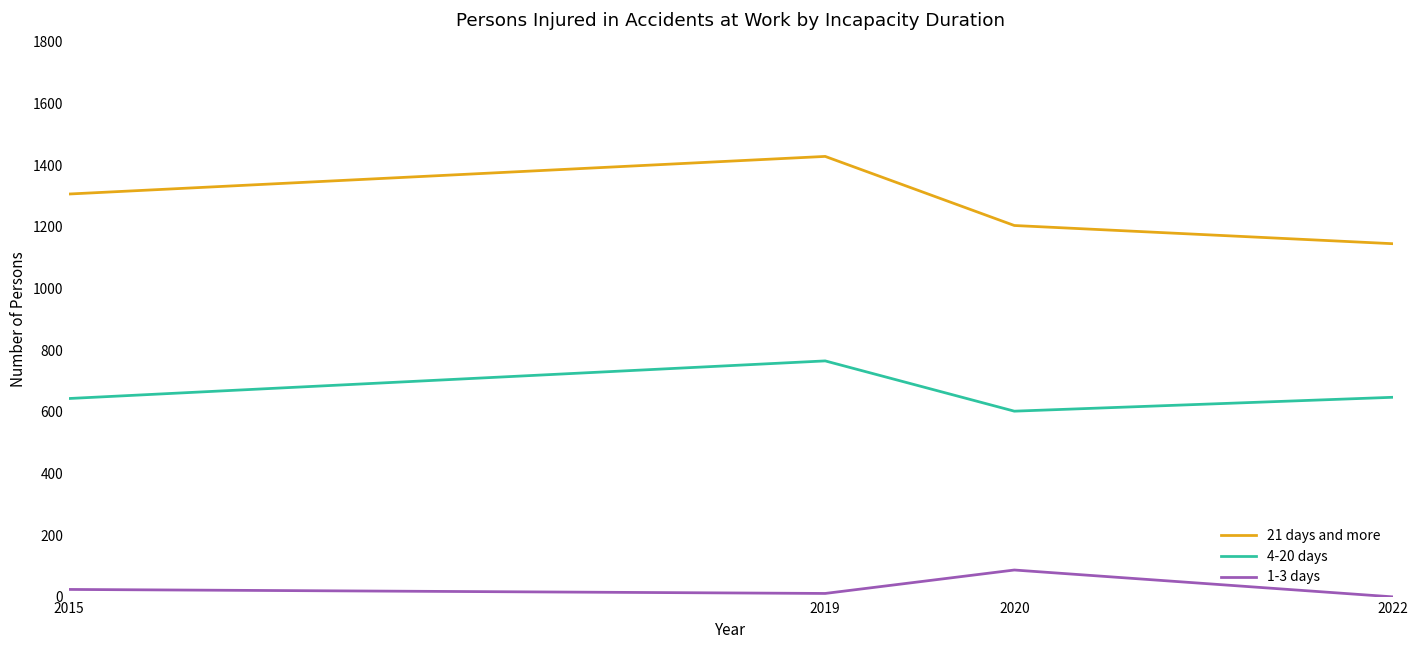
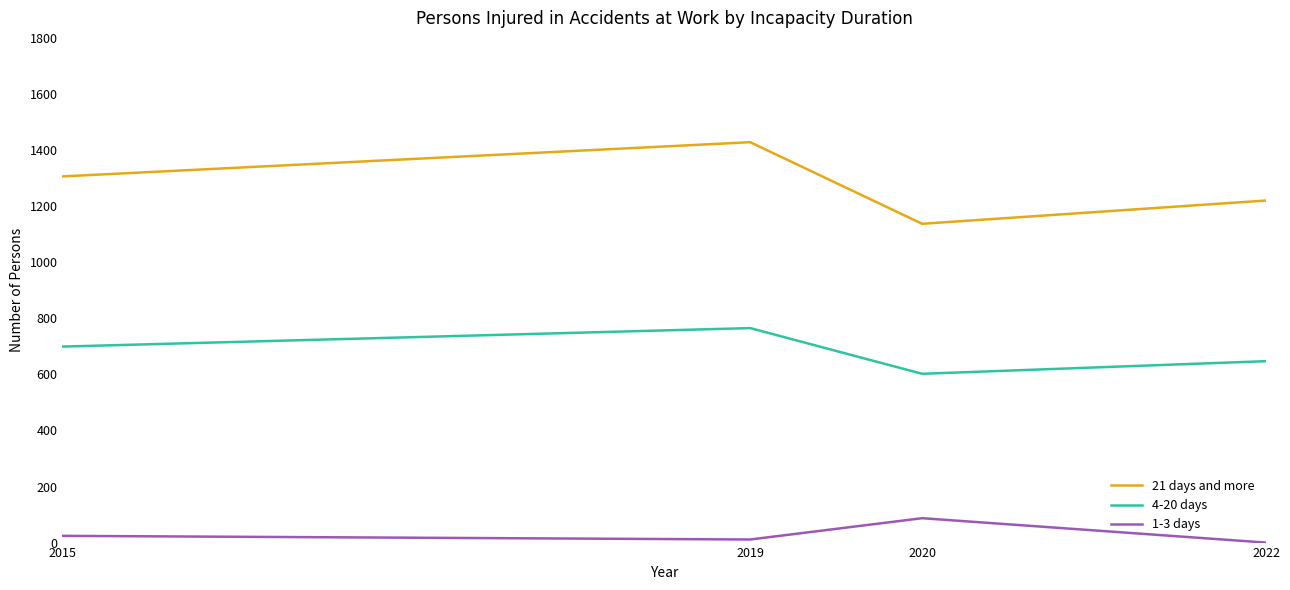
  {
    "21 days and more": {
      "2015": 1310,
      "2019": 1430,
-     "2020": 1200,
-     "2022": 1150
+     "2020": 1140,
+     "2022": 1220
    },
    "4-20 days": {
-     "2015": 640,
+     "2015": 700,
      "2019": 770,
      "2020": 600,
      "2022": 650
    },
    "1-3 days": {
      "2015": 20,
      "2019": 10,
      "2020": 90,
      "2022": 0
    }
  }
